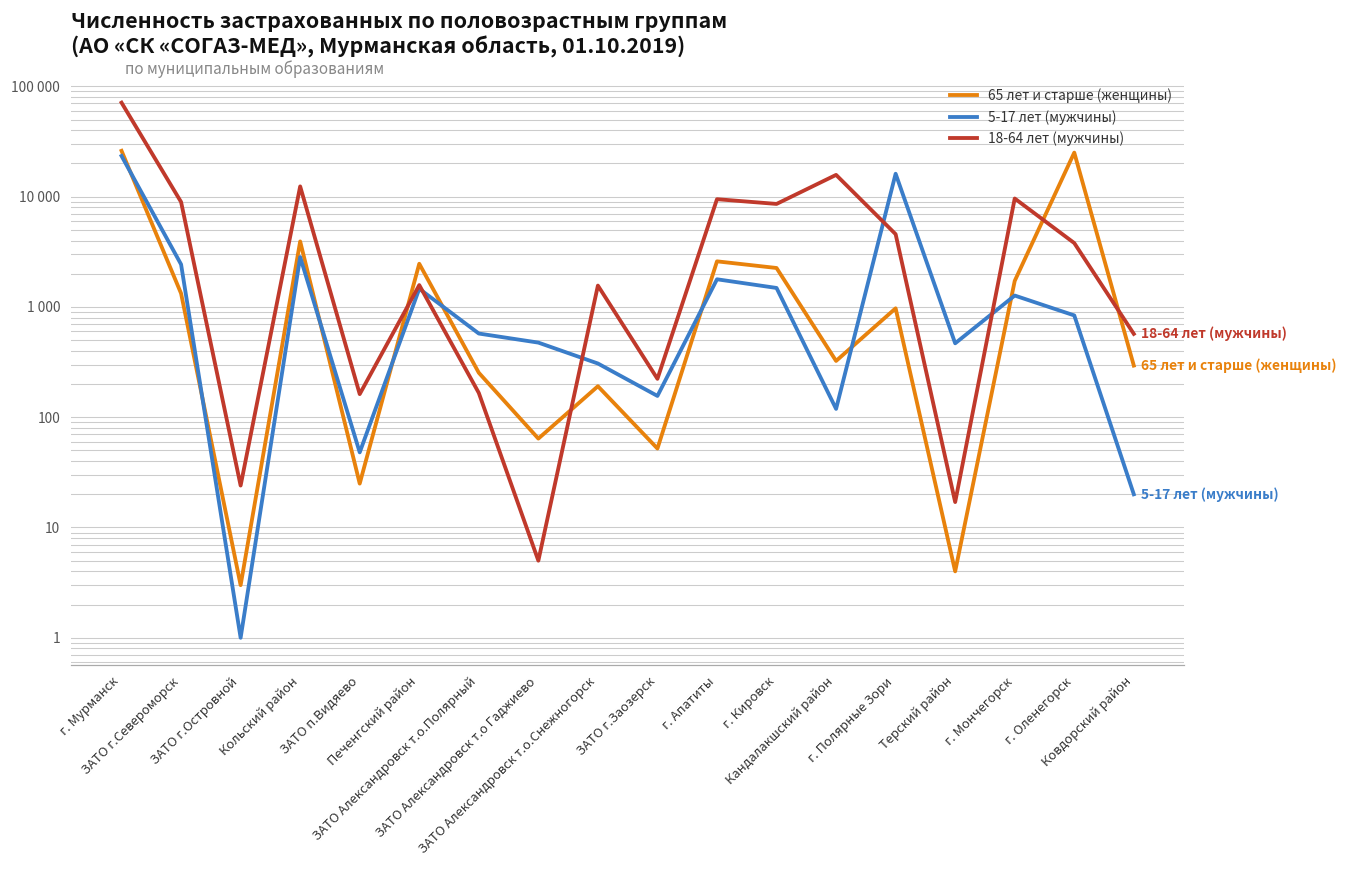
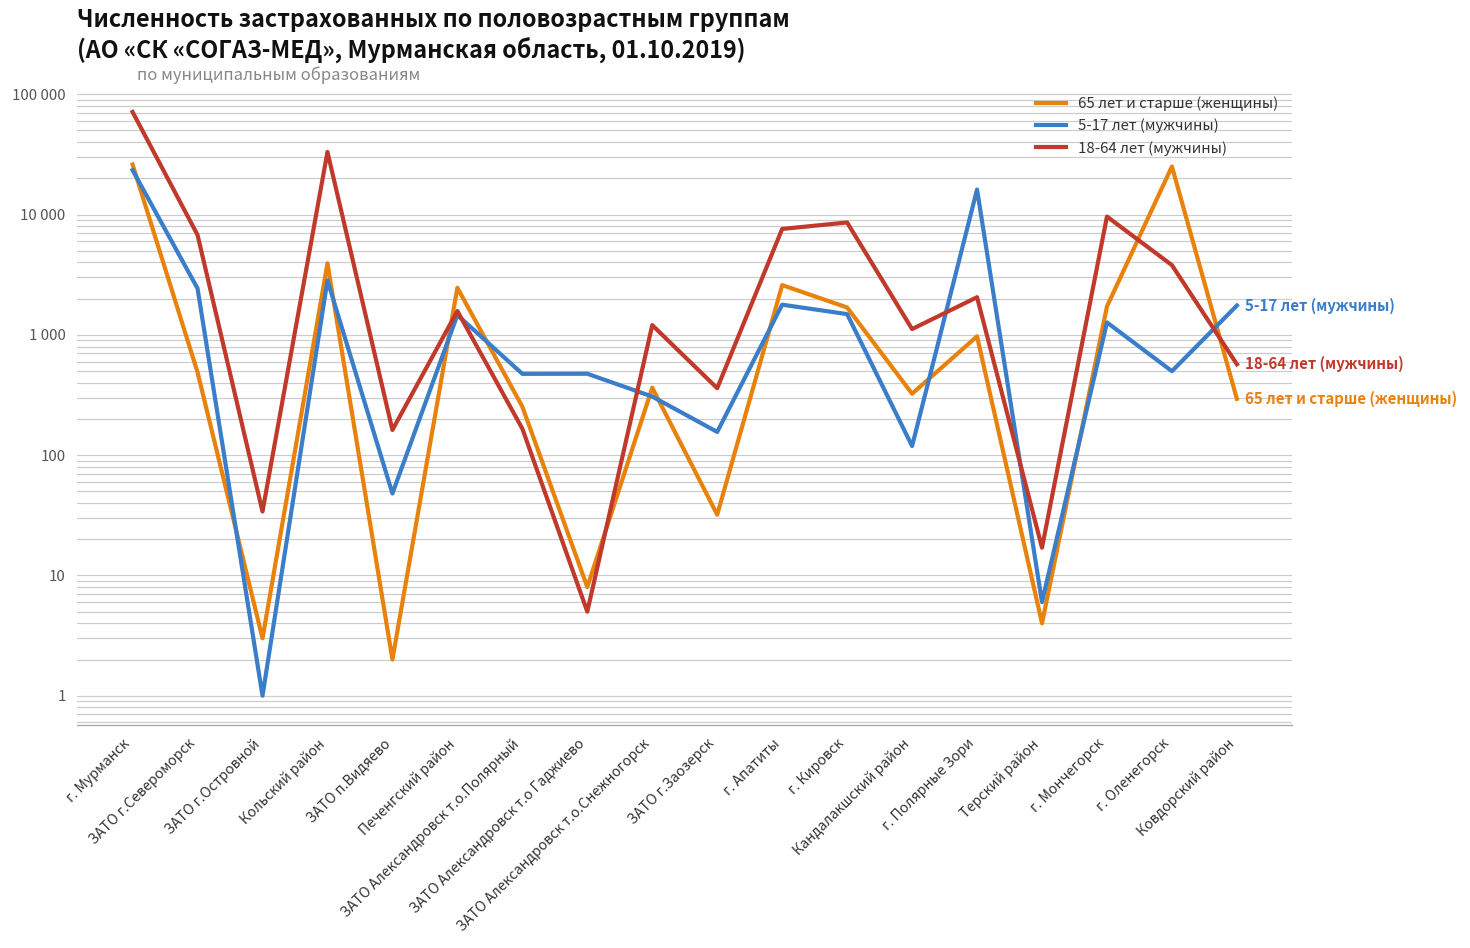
  {
    "65 лет и старше (женщины)": {
      "г. Мурманск": 26000,
-     "ЗАТО г.Североморск": 1300,
+     "ЗАТО г.Североморск": 500,
      "ЗАТО г.Островной": 3,
      "Кольский район": 3900,
-     "ЗАТО п.Видяево": 25,
+     "ЗАТО п.Видяево": 2,
      "Печенгский район": 2500,
      "ЗАТО Александровск т.о.Полярный": 250,
-     "ЗАТО Александровск т.о Гаджиево": 60,
-     "ЗАТО Александровск т.о.Снежногорск": 190,
-     "ЗАТО г.Заозерск": 50,
+     "ЗАТО Александровск т.о Гаджиево": 8,
+     "ЗАТО Александровск т.о.Снежногорск": 360,
+     "ЗАТО г.Заозерск": 32,
      "г. Апатиты": 2600,
-     "г. Кировск": 2300,
+     "г. Кировск": 1700,
      "Кандалакшский район": 320,
      "г. Полярные Зори": 1000,
      "Терский район": 4,
      "г. Мончегорск": 1700,
      "г. Оленегорск": 25000
    },
    "5-17 лет (мужчины)": {
      "г. Мурманск": 23000,
      "ЗАТО г.Североморск": 2400,
      "ЗАТО г.Островной": 1,
      "Кольский район": 2800,
      "ЗАТО п.Видяево": 50,
      "Печенгский район": 1500,
-     "ЗАТО Александровск т.о.Полярный": 600,
+     "ЗАТО Александровск т.о.Полярный": 500,
      "ЗАТО Александровск т.о Гаджиево": 500,
      "ЗАТО Александровск т.о.Снежногорск": 310,
      "ЗАТО г.Заозерск": 160,
      "г. Апатиты": 1800,
      "г. Кировск": 1500,
      "Кандалакшский район": 120,
      "г. Полярные Зори": 16000,
-     "Терский район": 500,
+     "Терский район": 6,
      "г. Мончегорск": 1300,
-     "г. Оленегорск": 800,
-     "Ковдорский район": 20
+     "г. Оленегорск": 500,
+     "Ковдорский район": 1800
    },
    "18-64 лет (мужчины)": {
      "г. Мурманск": 70000,
-     "ЗАТО г.Североморск": 9000,
-     "ЗАТО г.Островной": 24,
-     "Кольский район": 12000,
+     "ЗАТО г.Североморск": 7000,
+     "ЗАТО г.Островной": 34,
+     "Кольский район": 33000,
      "ЗАТО п.Видяево": 160,
      "Печенгский район": 1600,
      "ЗАТО Александровск т.о.Полярный": 170,
      "ЗАТО Александровск т.о Гаджиево": 5,
-     "ЗАТО Александровск т.о.Снежногорск": 1600,
-     "ЗАТО г.Заозерск": 220,
-     "г. Апатиты": 9000,
+     "ЗАТО Александровск т.о.Снежногорск": 1200,
+     "ЗАТО г.Заозерск": 360,
+     "г. Апатиты": 8000,
      "г. Кировск": 9000,
-     "Кандалакшский район": 16000,
-     "г. Полярные Зори": 5000,
+     "Кандалакшский район": 1100,
+     "г. Полярные Зори": 2100,
      "Терский район": 17,
      "г. Мончегорск": 10000,
      "г. Оленегорск": 3800
    }
  }
